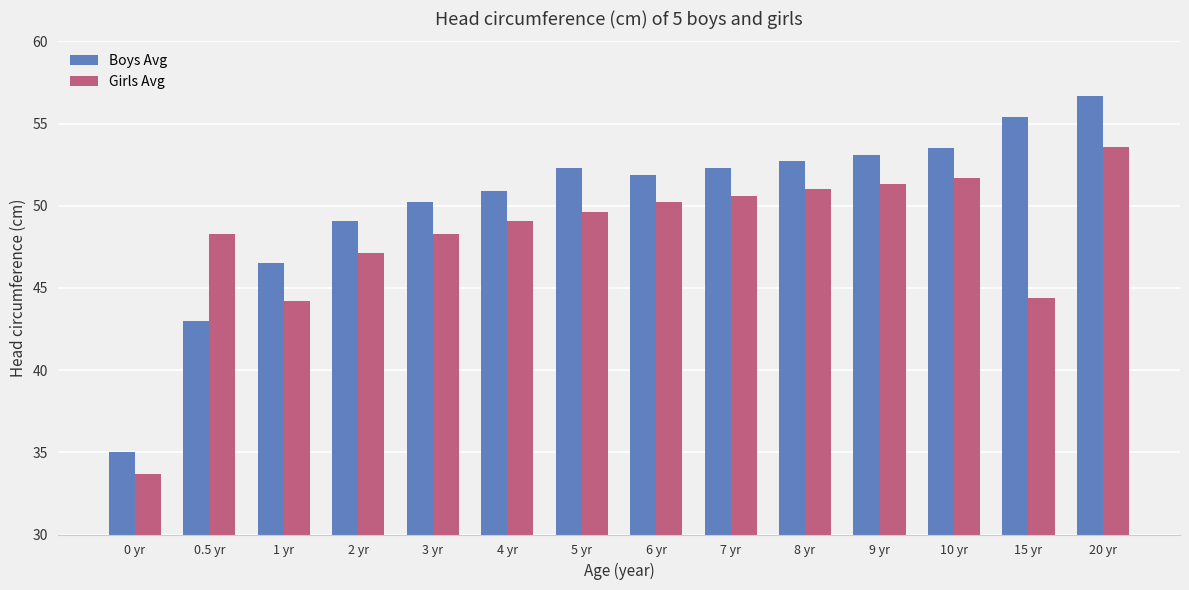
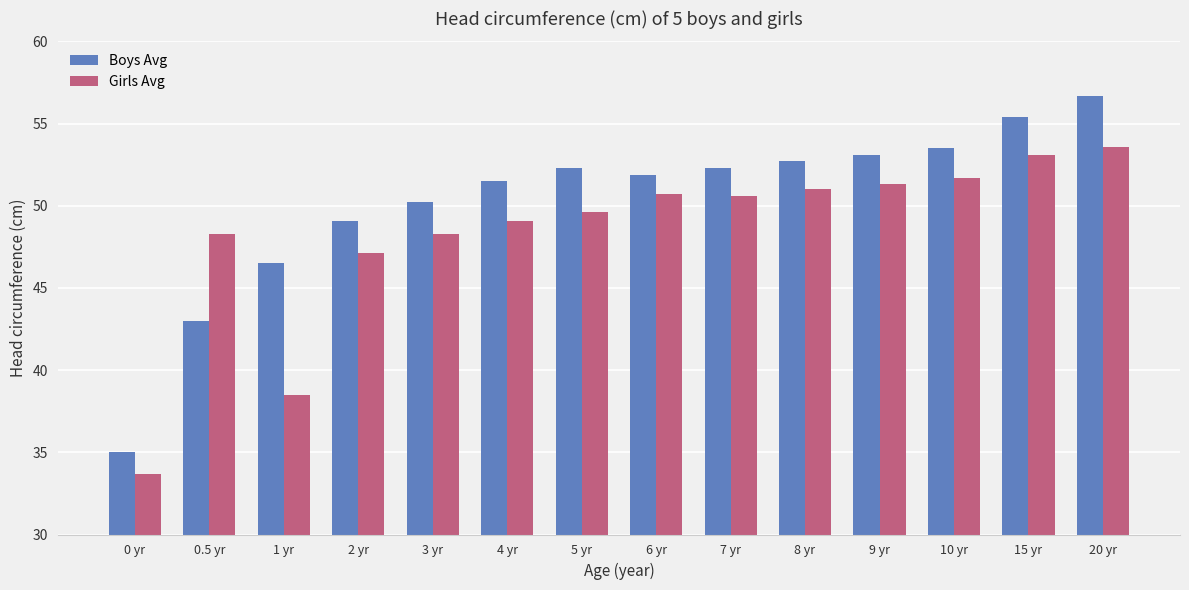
  {
    "Boys Avg": {
      "0 yr": 35.0,
      "0.5 yr": 43.0,
      "1 yr": 46.5,
      "2 yr": 49.1,
      "3 yr": 50.2,
-     "4 yr": 50.9,
+     "4 yr": 51.5,
      "5 yr": 52.3,
      "6 yr": 51.9,
      "7 yr": 52.3,
      "8 yr": 52.7,
      "9 yr": 53.1,
      "10 yr": 53.5,
      "15 yr": 55.4,
      "20 yr": 56.7
    },
    "Girls Avg": {
      "0 yr": 33.7,
      "0.5 yr": 48.3,
-     "1 yr": 44.2,
+     "1 yr": 38.5,
      "2 yr": 47.1,
      "3 yr": 48.3,
      "4 yr": 49.1,
      "5 yr": 49.6,
-     "6 yr": 50.2,
+     "6 yr": 50.7,
      "7 yr": 50.6,
      "8 yr": 51.0,
      "9 yr": 51.3,
      "10 yr": 51.7,
-     "15 yr": 44.4,
+     "15 yr": 53.1,
      "20 yr": 53.6
    }
  }
